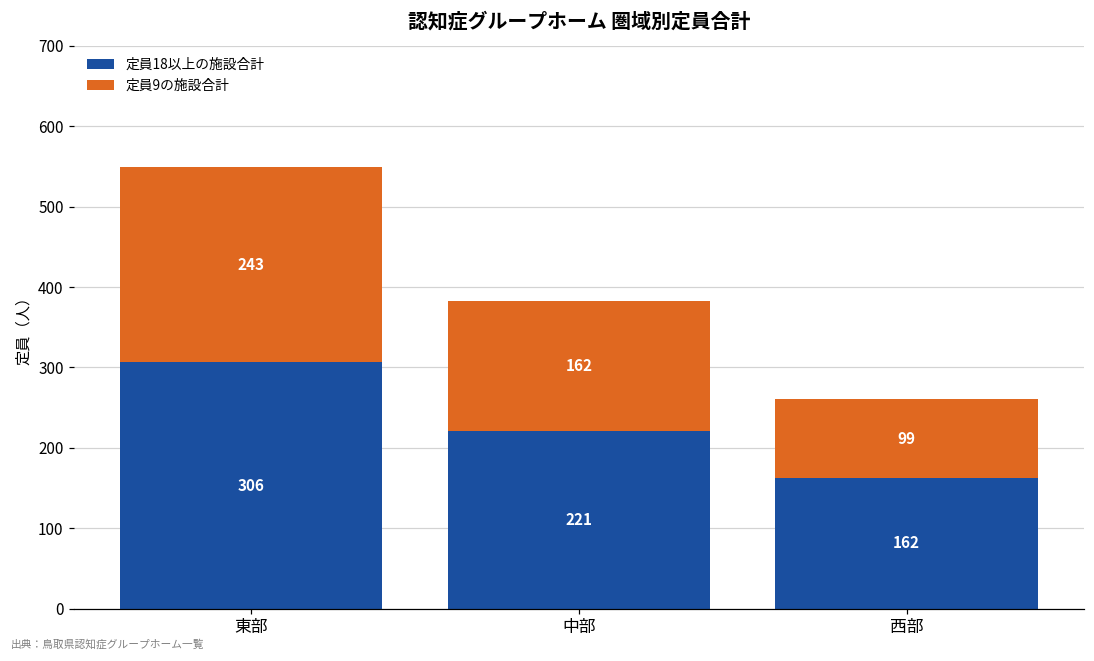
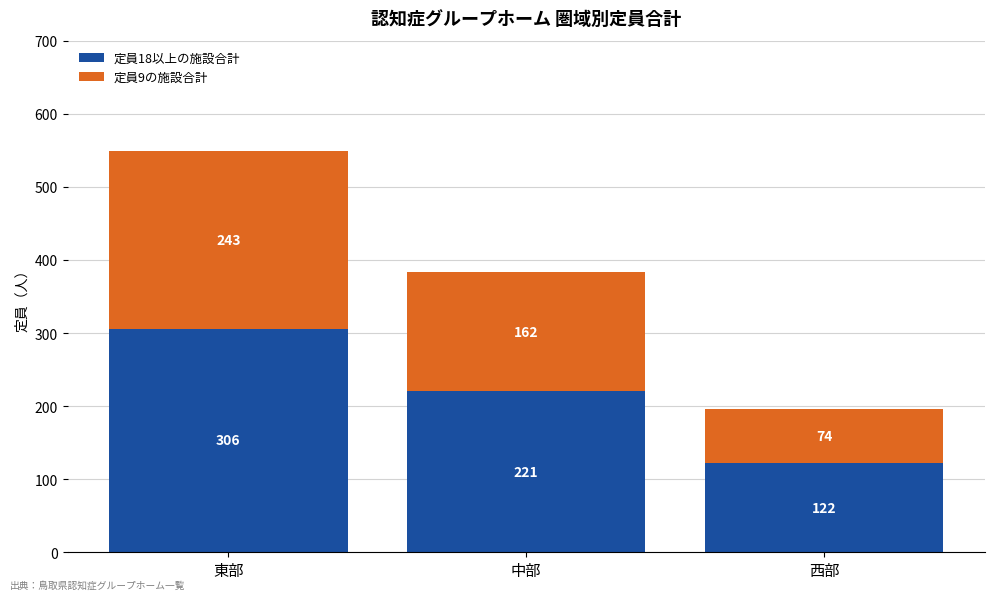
  {
    "定員18以上の施設合計": {
      "東部": 306,
      "中部": 221,
-     "西部": 162
+     "西部": 122
    },
    "定員9の施設合計": {
      "東部": 243,
      "中部": 162,
-     "西部": 99
+     "西部": 74
    }
  }
